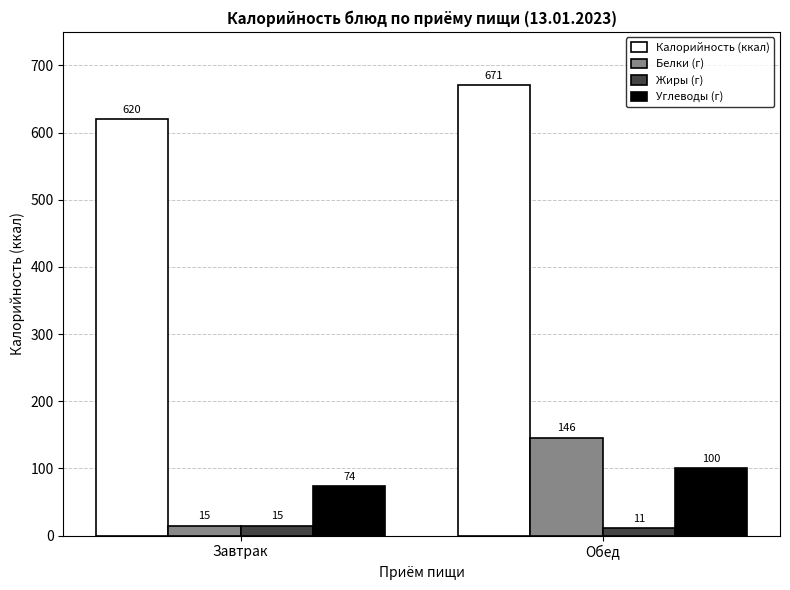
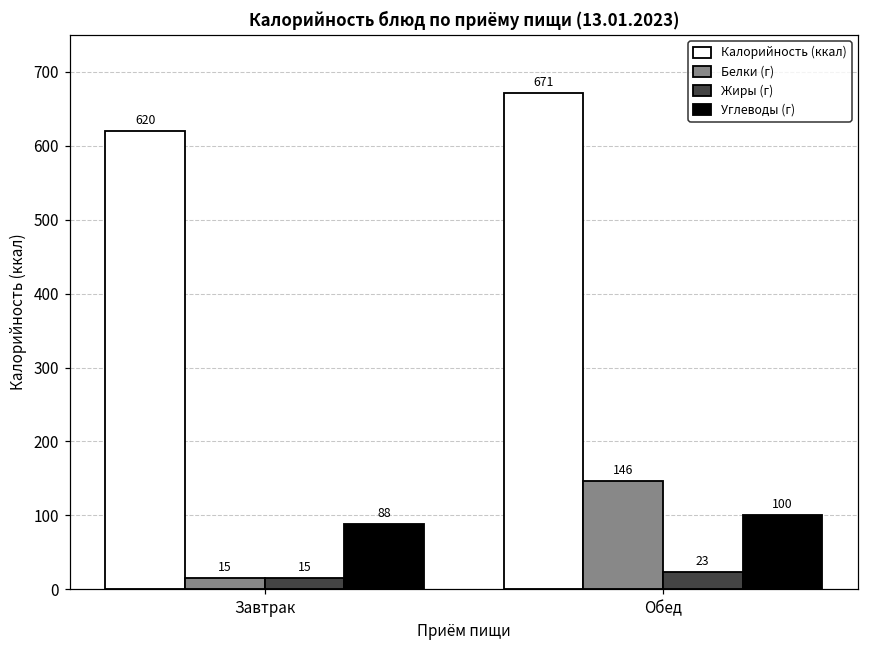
  {
    "Калорийность (ккал)": {
      "Завтрак": 620,
      "Обед": 671
    },
    "Белки (г)": {
      "Завтрак": 15,
      "Обед": 146
    },
    "Жиры (г)": {
      "Завтрак": 15,
-     "Обед": 11
+     "Обед": 23
    },
    "Углеводы (г)": {
-     "Завтрак": 74,
+     "Завтрак": 88,
      "Обед": 100
    }
  }
